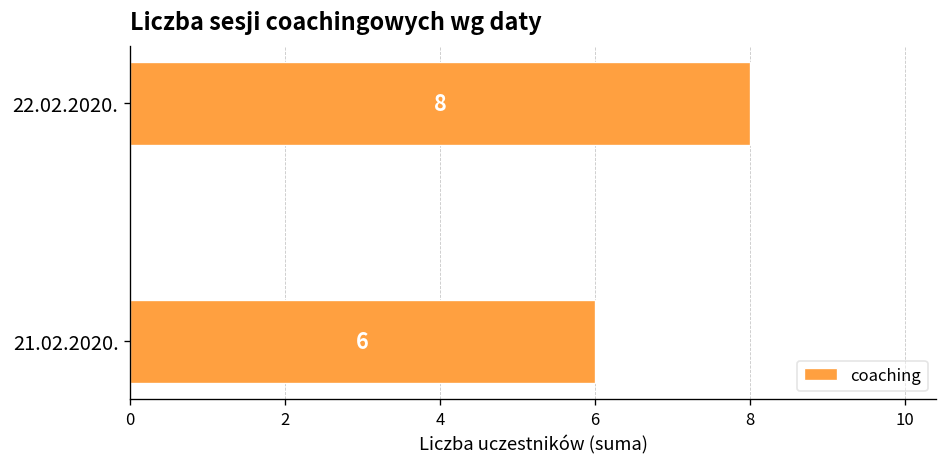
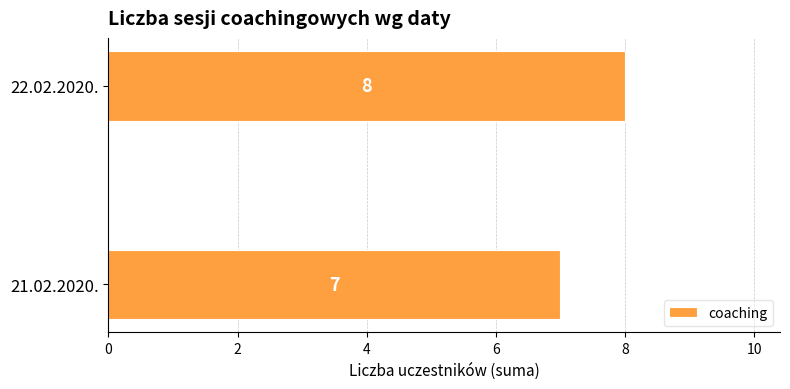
  {
    "22.02.2020.": 8,
-   "21.02.2020.": 6
+   "21.02.2020.": 7
  }
